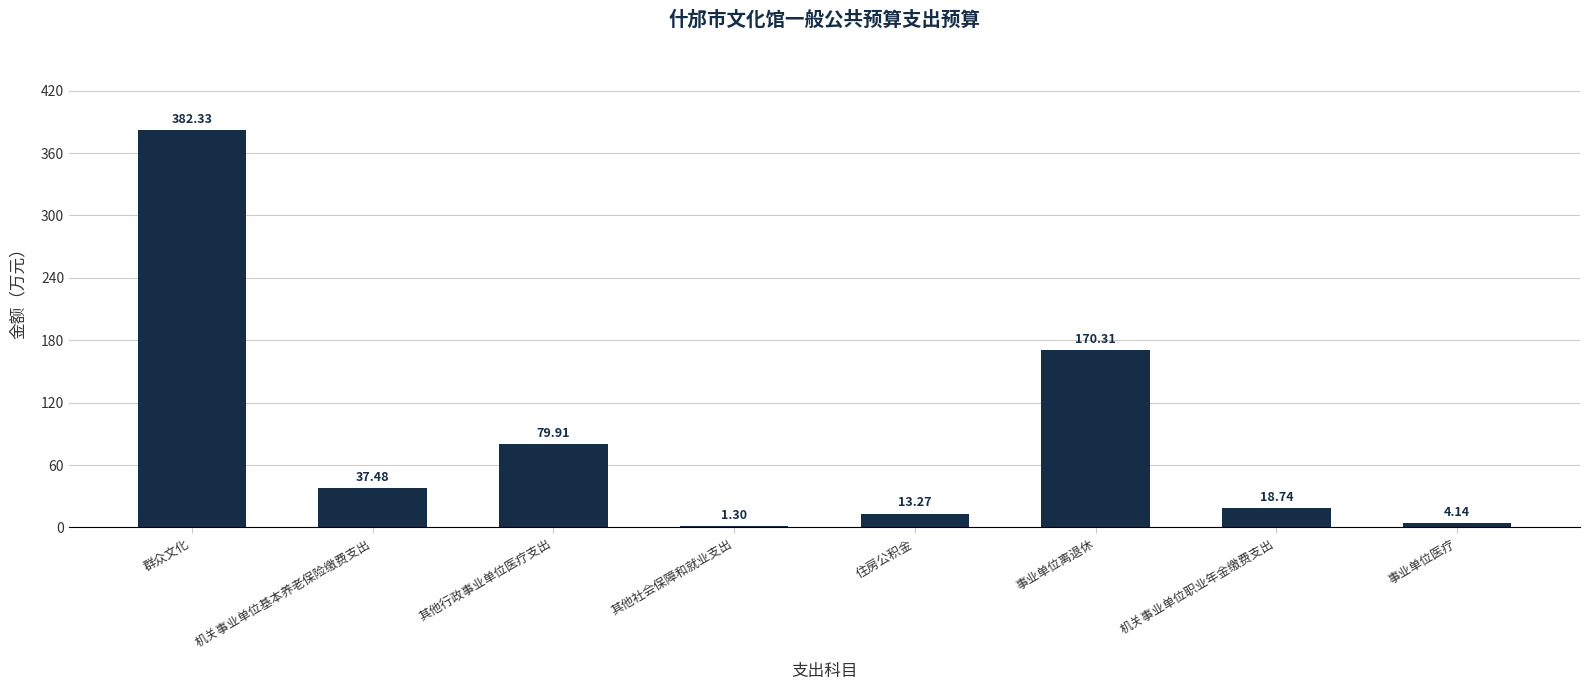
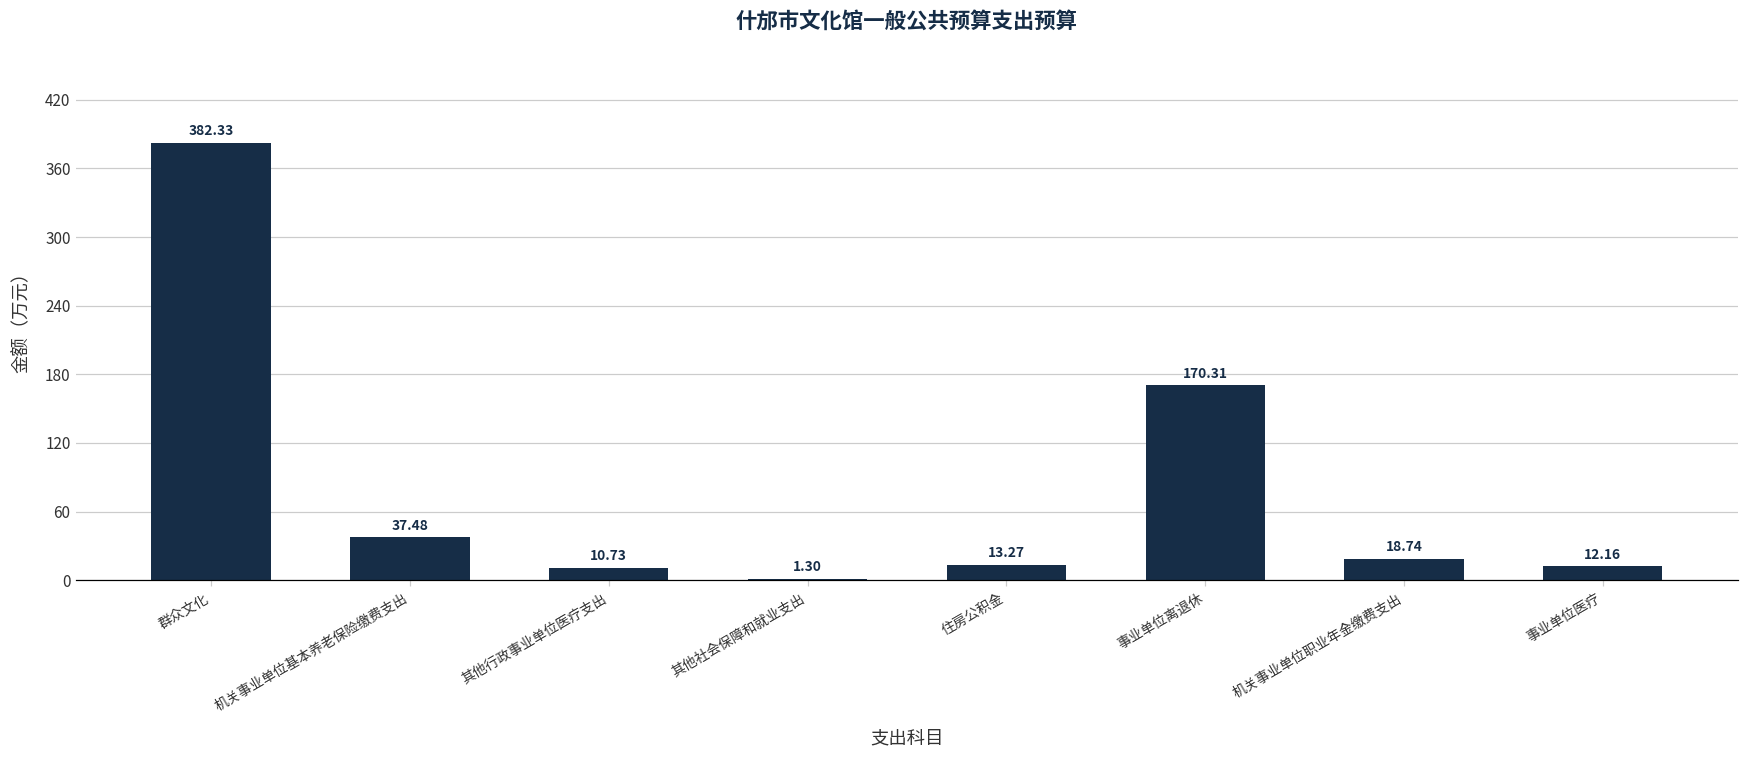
  {
    "群众文化": 382.33,
    "机关事业单位基本养老保险缴费支出": 37.48,
-   "其他行政事业单位医疗支出": 79.91,
+   "其他行政事业单位医疗支出": 10.73,
    "其他社会保障和就业支出": 1.30,
    "住房公积金": 13.27,
    "事业单位离退休": 170.31,
    "机关事业单位职业年金缴费支出": 18.74,
-   "事业单位医疗": 4.14
+   "事业单位医疗": 12.16
  }
